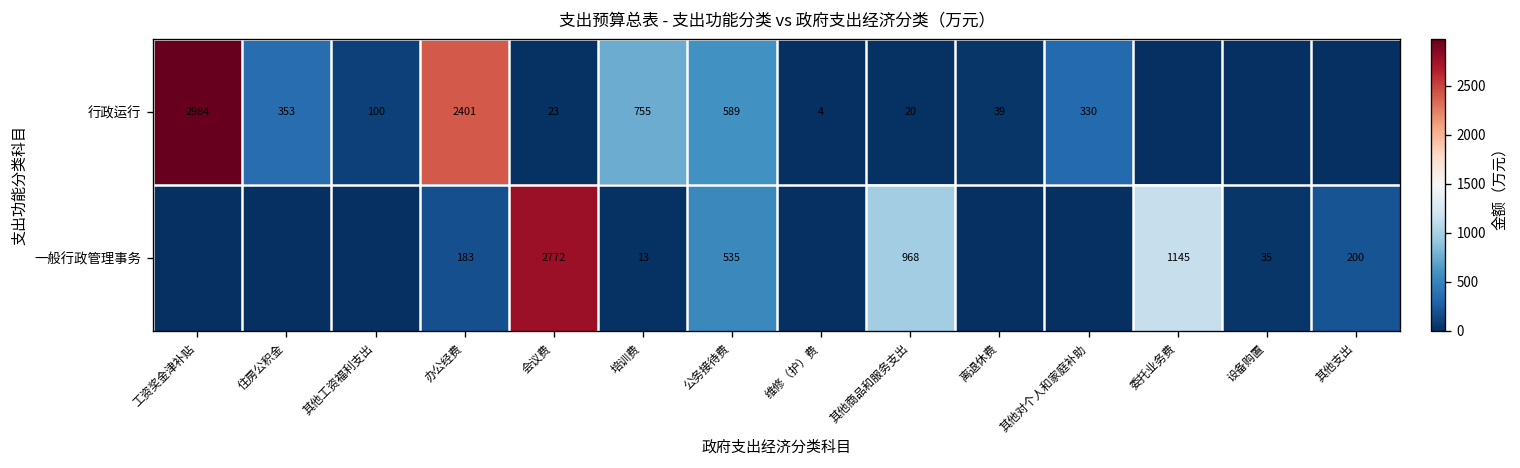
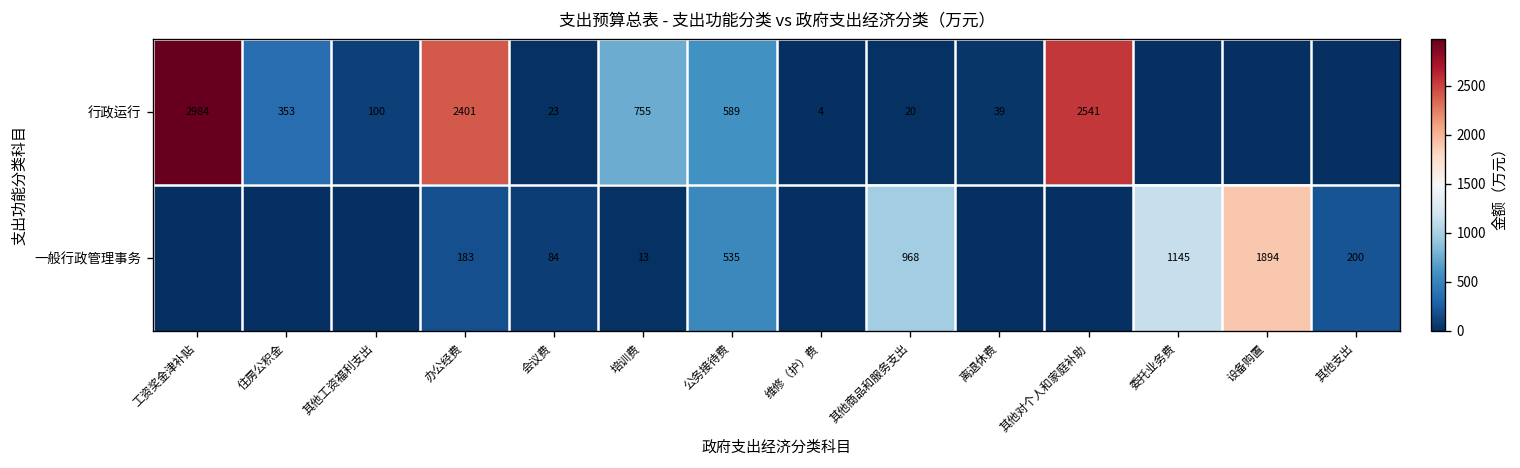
  {
    "行政运行": {
      "工资奖金津补贴": 2984,
      "住房公积金": 353,
      "其他工资福利支出": 100,
      "办公经费": 2401,
      "会议费": 23,
      "培训费": 755,
      "公务接待费": 589,
      "维修（护）费": 4,
      "其他商品和服务支出": 20,
      "离退休费": 39,
-     "其他对个人和家庭补助": 330
+     "其他对个人和家庭补助": 2541
    },
    "一般行政管理事务": {
      "办公经费": 183,
-     "会议费": 2772,
+     "会议费": 84,
      "培训费": 13,
      "公务接待费": 535,
      "其他商品和服务支出": 968,
      "委托业务费": 1145,
-     "设备购置": 35,
+     "设备购置": 1894,
      "其他支出": 200
    }
  }
